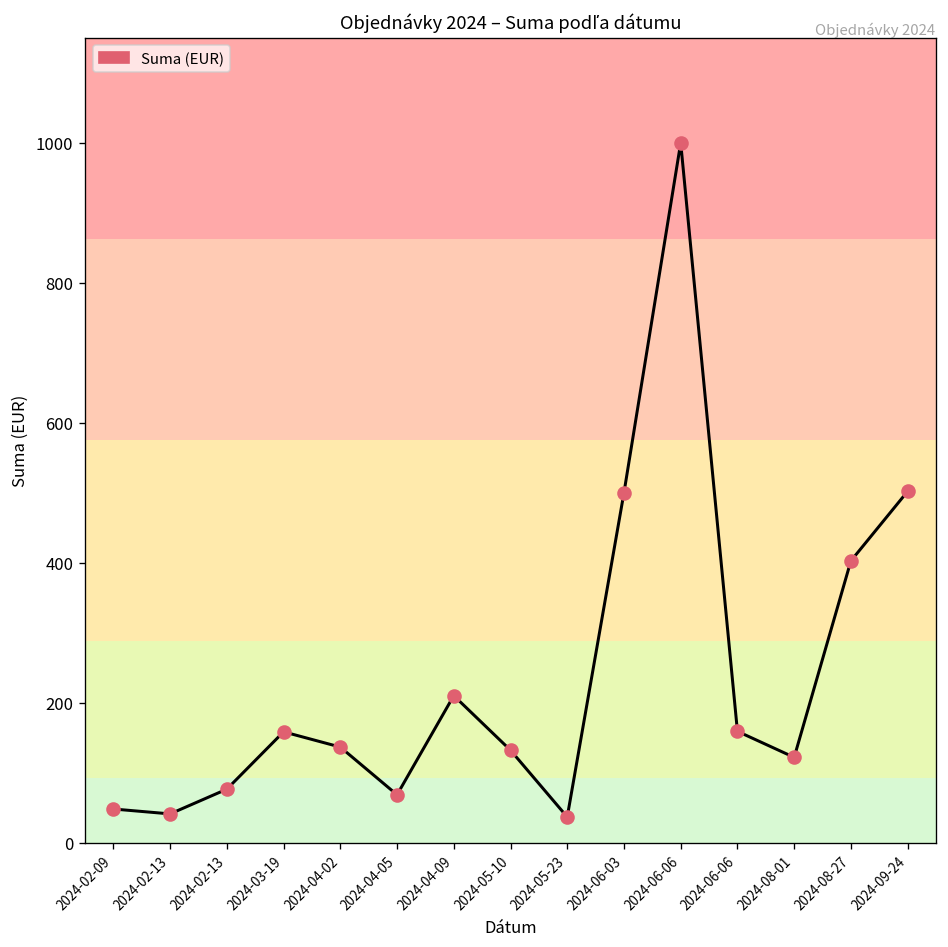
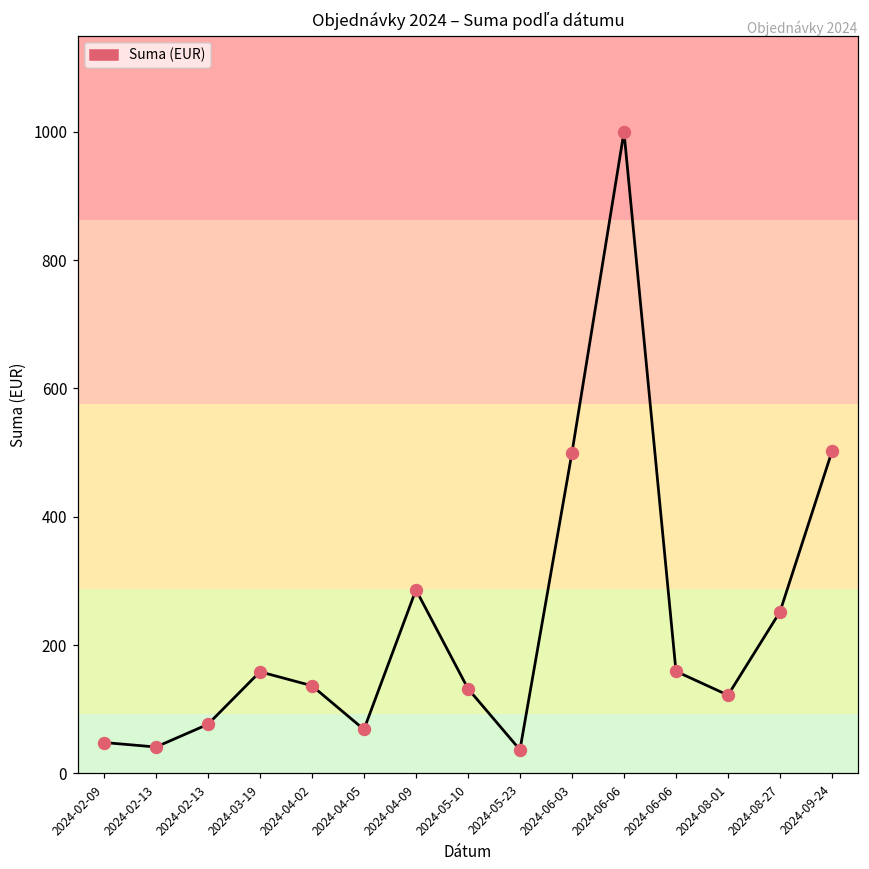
  {
    "2024-02-09": 50,
    "2024-03-19": 160,
    "2024-04-02": 140,
    "2024-04-05": 70,
-   "2024-04-09": 210,
+   "2024-04-09": 290,
    "2024-05-10": 130,
    "2024-05-23": 40,
    "2024-06-03": 500,
    "2024-08-01": 120,
-   "2024-08-27": 400,
+   "2024-08-27": 250,
    "2024-09-24": 500
  }
